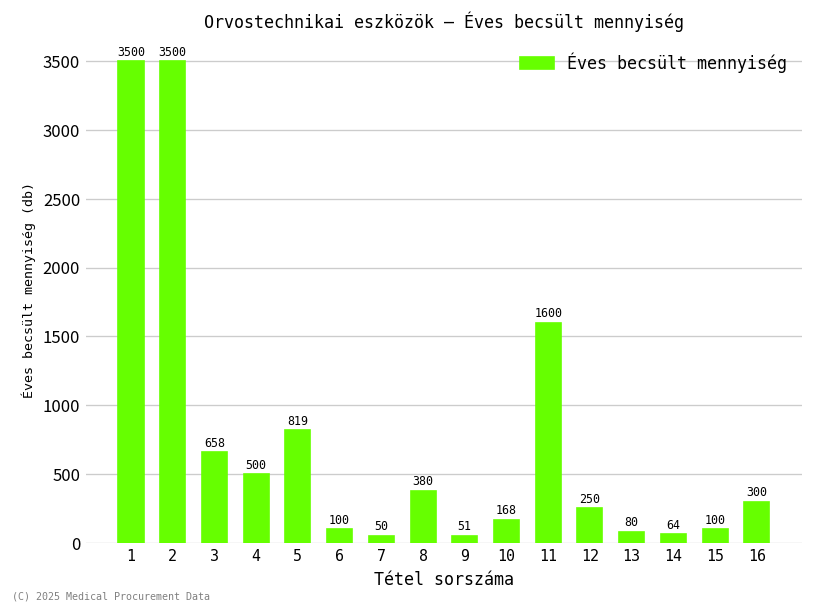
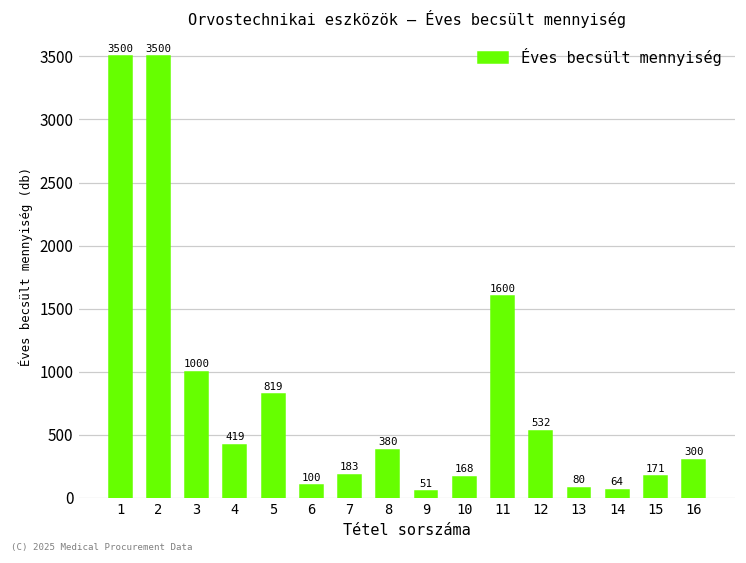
  {
    "1": 3500,
    "2": 3500,
-   "3": 658,
-   "4": 500,
+   "3": 1000,
+   "4": 419,
    "5": 819,
    "6": 100,
-   "7": 50,
+   "7": 183,
    "8": 380,
    "9": 51,
    "10": 168,
    "11": 1600,
-   "12": 250,
+   "12": 532,
    "13": 80,
    "14": 64,
-   "15": 100,
+   "15": 171,
    "16": 300
  }
